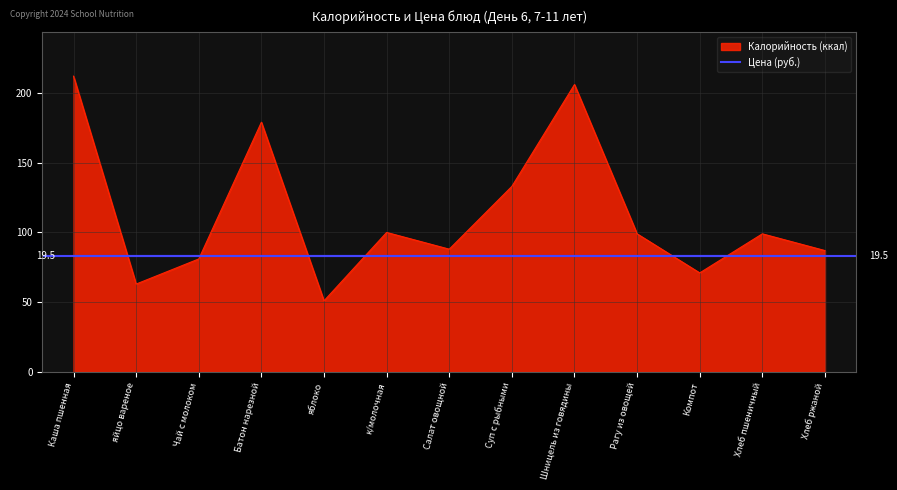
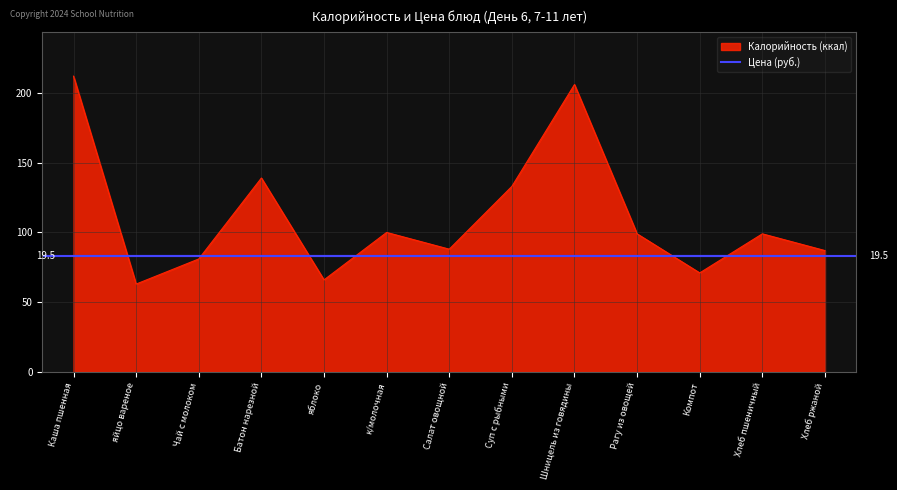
  {
    "Калорийность (ккал)": {
      "Каша пшенная": 212,
      "яйцо вареное": 63,
-     "Батон нарезной": 179,
-     "яблоко": 51,
+     "Батон нарезной": 139,
+     "яблоко": 66,
      "к/молочная": 100,
      "Салат овощной": 88,
      "Суп с рыбными": 133,
      "Шницель из говядины": 206,
      "Рагу из овощей": 99,
      "Компот": 71,
      "Хлеб пшеничный": 99,
      "Хлеб ржаной": 87
    }
  }
